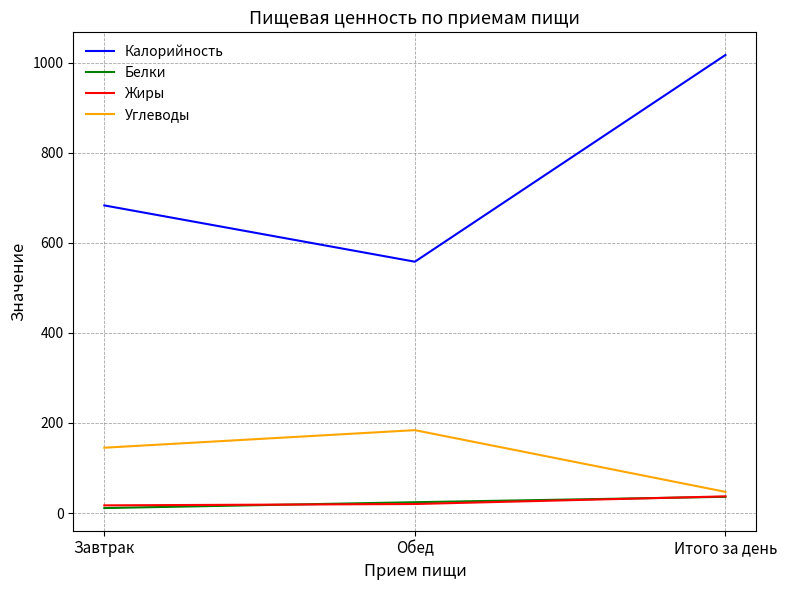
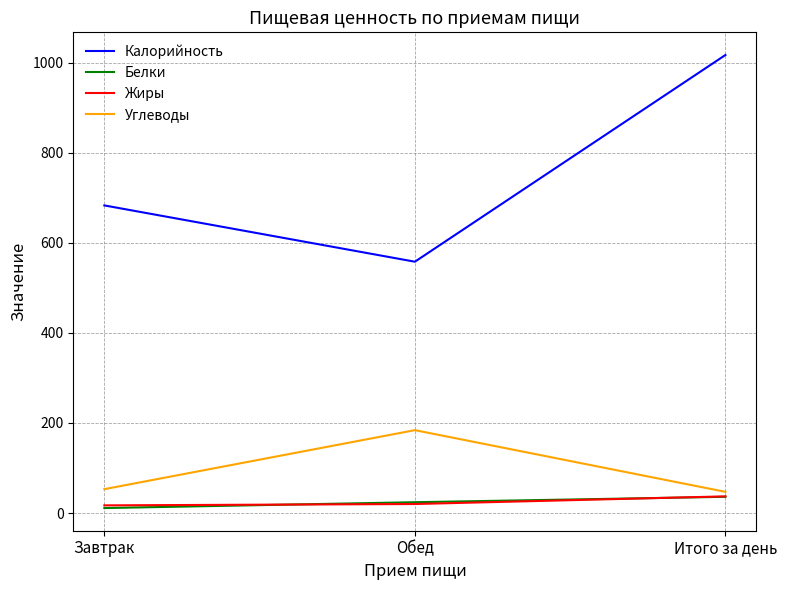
  {
    "Калорийность": {
      "Завтрак": 680,
      "Обед": 560,
      "Итого за день": 1020
    },
    "Белки": {
      "Завтрак": 10
    },
    "Жиры": {
      "Завтрак": 20
    },
    "Углеводы": {
-     "Завтрак": 150,
+     "Завтрак": 50,
      "Обед": 180,
      "Итого за день": 50
    }
  }
